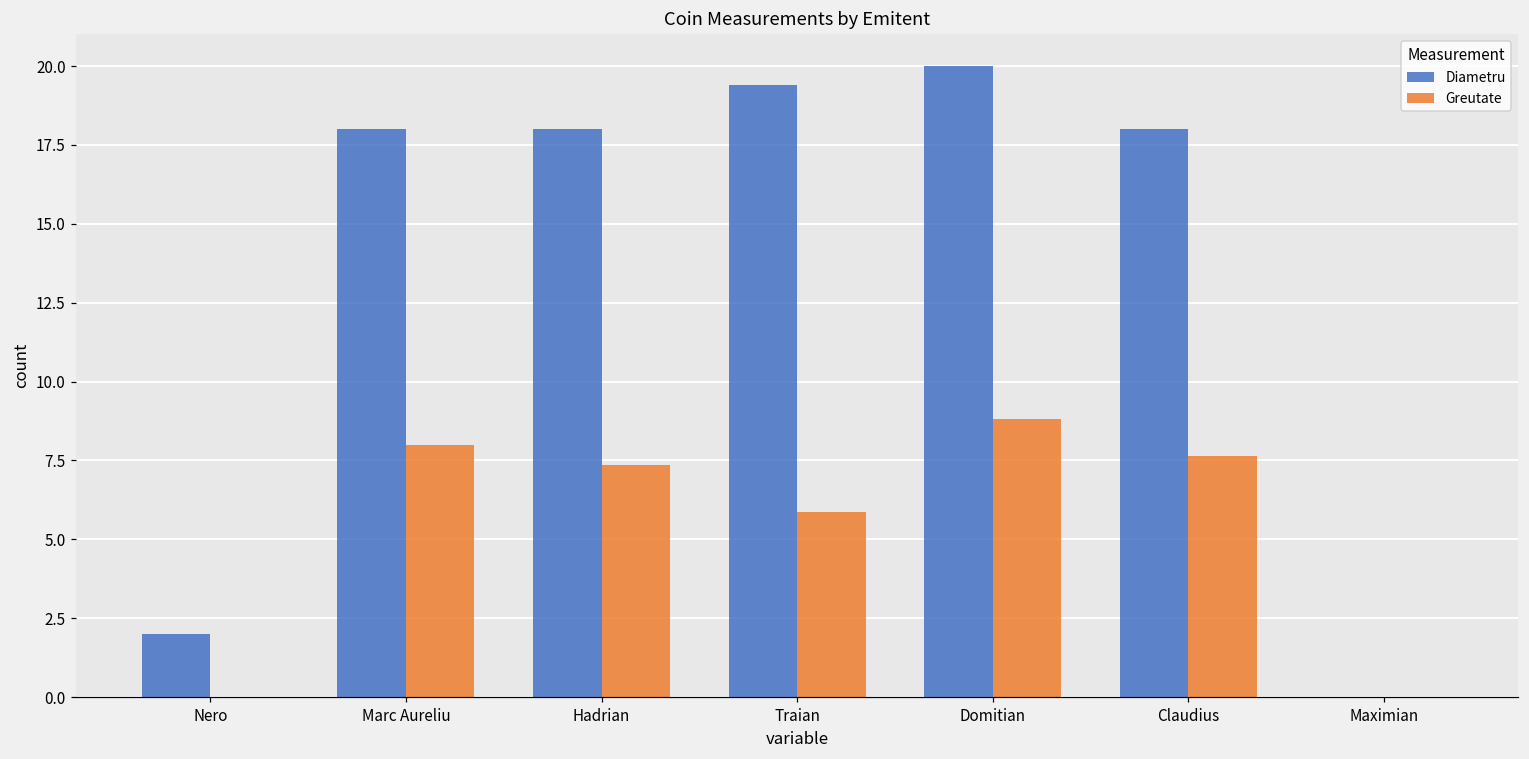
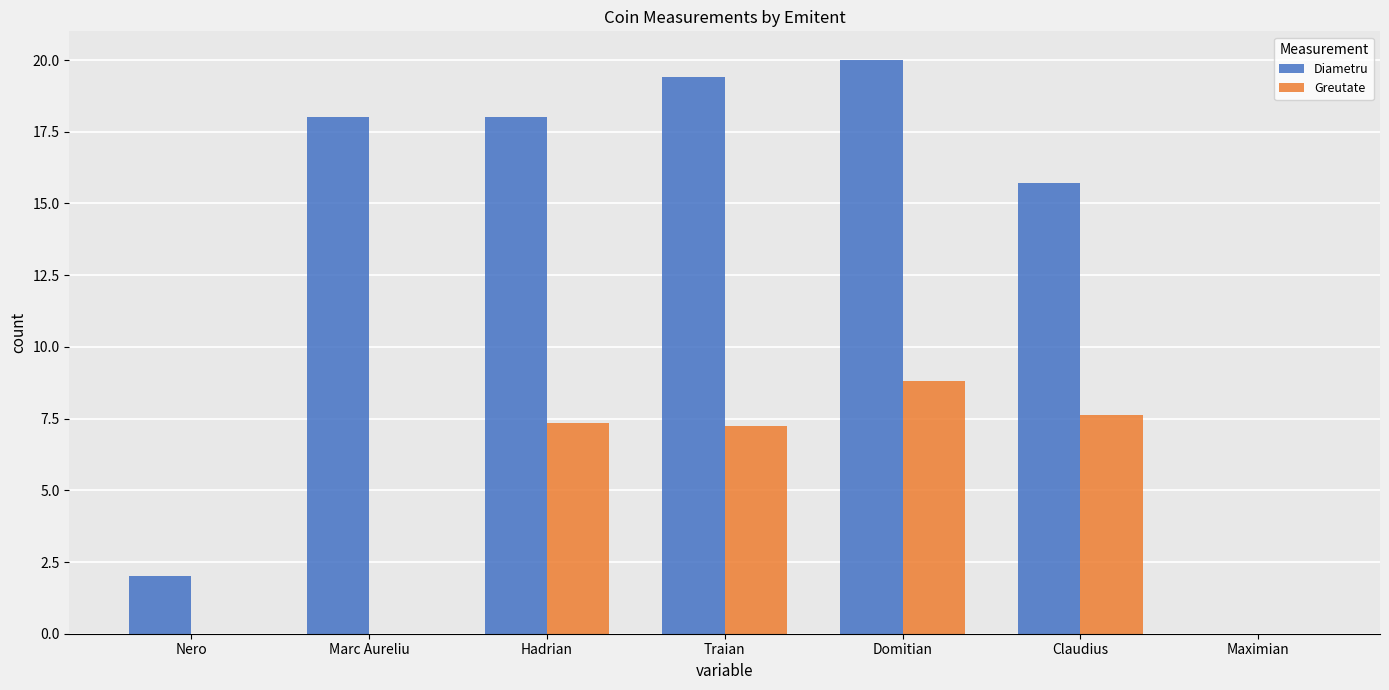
  {
    "Diametru": {
      "Nero": 2.0,
      "Marc Aureliu": 18.0,
      "Hadrian": 18.0,
      "Traian": 19.4,
      "Domitian": 20.0,
-     "Claudius": 18.0,
+     "Claudius": 15.7,
      "Maximian": 0.0
    },
    "Greutate": {
      "Nero": 0.0,
-     "Marc Aureliu": 8,
+     "Marc Aureliu": 0,
      "Hadrian": 7.3,
-     "Traian": 5.9,
+     "Traian": 7.2,
      "Domitian": 8.8,
      "Claudius": 7.6,
      "Maximian": 0.0
    }
  }
